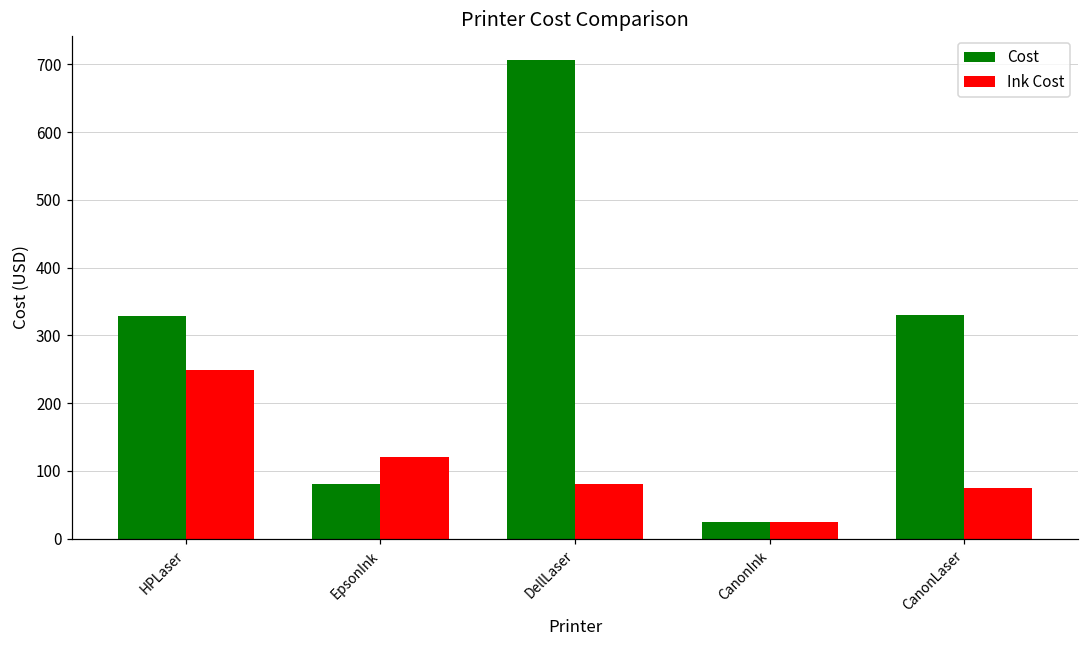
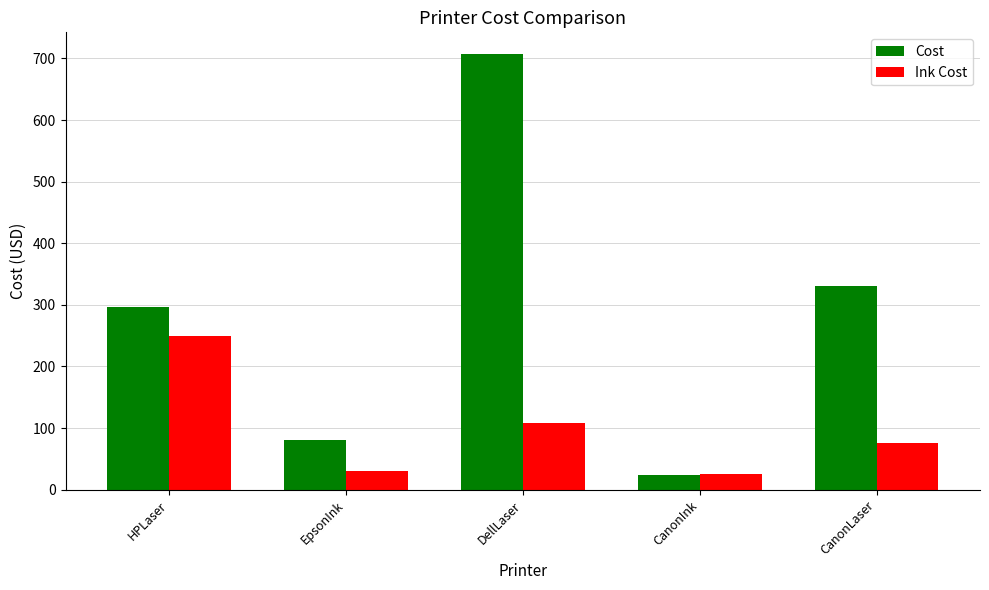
  {
    "Cost": {
-     "HPLaser": 330,
+     "HPLaser": 300,
      "EpsonInk": 80,
      "DellLaser": 710,
      "CanonInk": 20,
      "CanonLaser": 330
    },
    "Ink Cost": {
      "HPLaser": 250,
-     "EpsonInk": 120,
-     "DellLaser": 80,
+     "EpsonInk": 30,
+     "DellLaser": 110,
      "CanonInk": 30,
      "CanonLaser": 80
    }
  }
